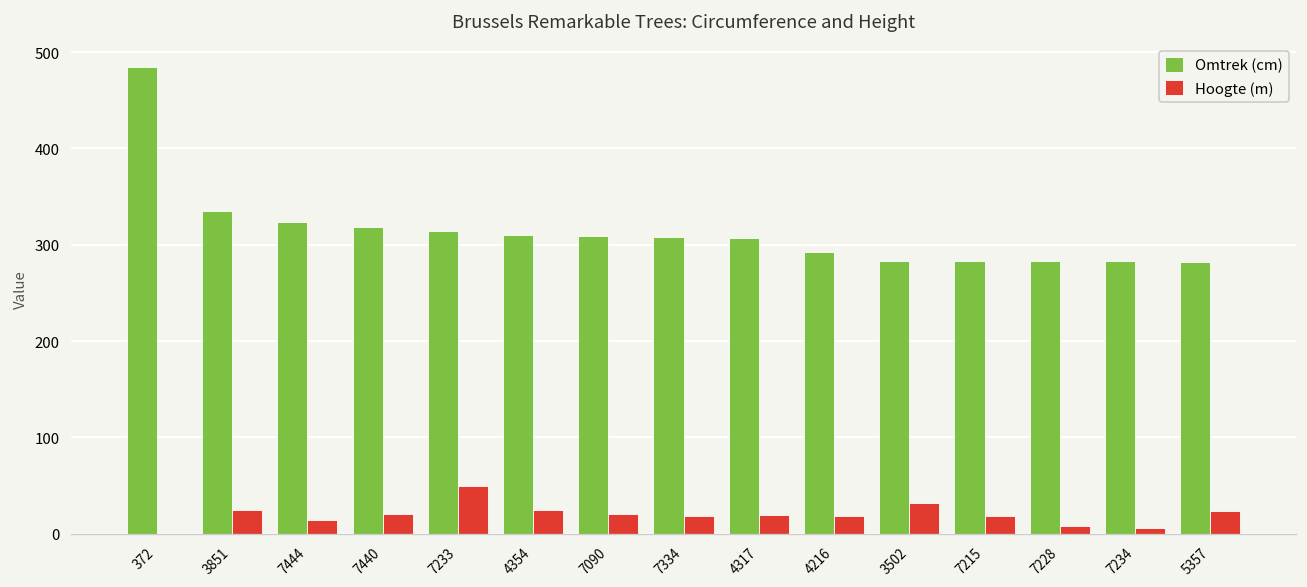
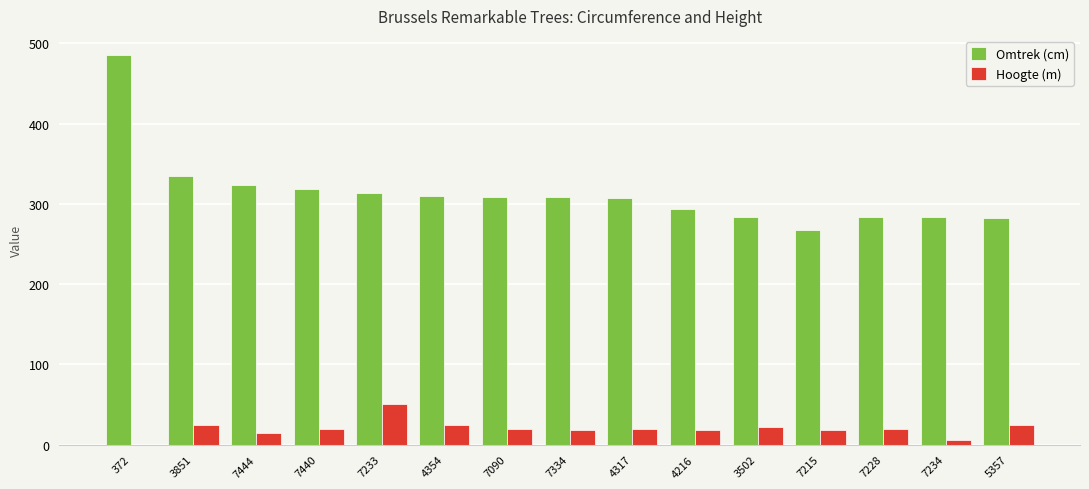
  {
    "Omtrek (cm)": {
      "372": 490,
      "3851": 340,
      "7444": 320,
      "7440": 320,
      "7233": 310,
      "4354": 310,
      "7090": 310,
      "7334": 310,
      "4317": 310,
      "4216": 290,
      "3502": 280,
-     "7215": 280,
+     "7215": 270,
      "7228": 280,
      "7234": 280,
      "5357": 280
    },
    "Hoogte (m)": {
      "372": 0,
      "3851": 30,
      "7444": 10,
      "7440": 20,
      "7233": 50,
      "4354": 30,
      "7090": 20,
      "7334": 20,
      "4317": 20,
      "4216": 20,
-     "3502": 30,
+     "3502": 20,
      "7215": 20,
-     "7228": 10,
+     "7228": 20,
      "7234": 10,
      "5357": 20
    }
  }
